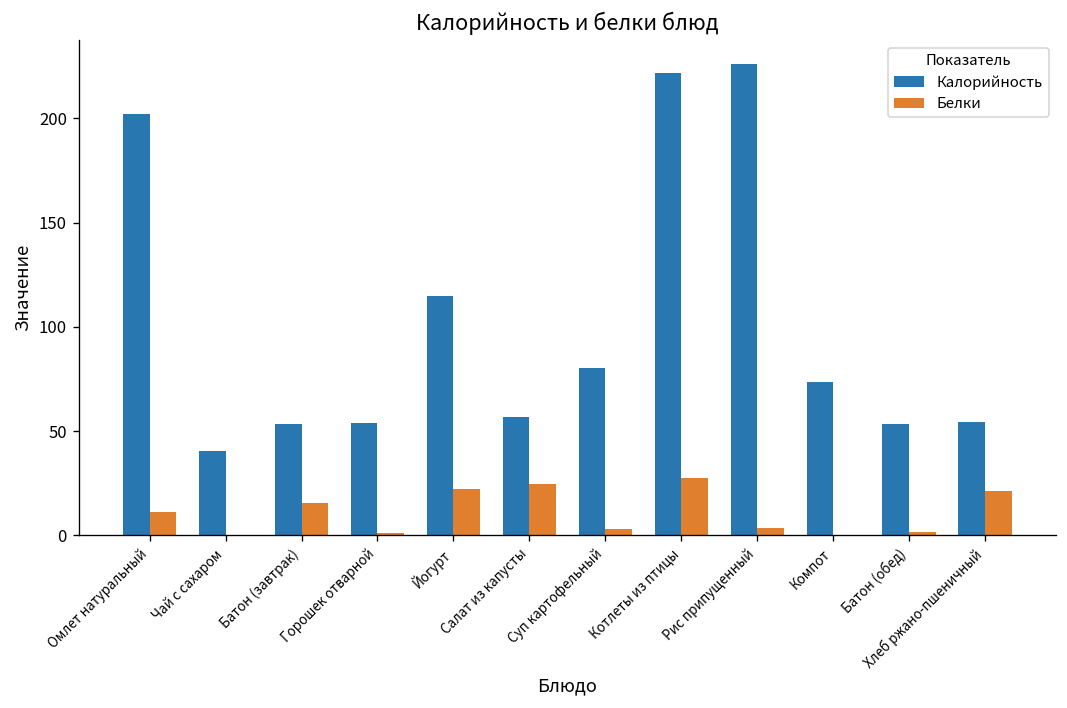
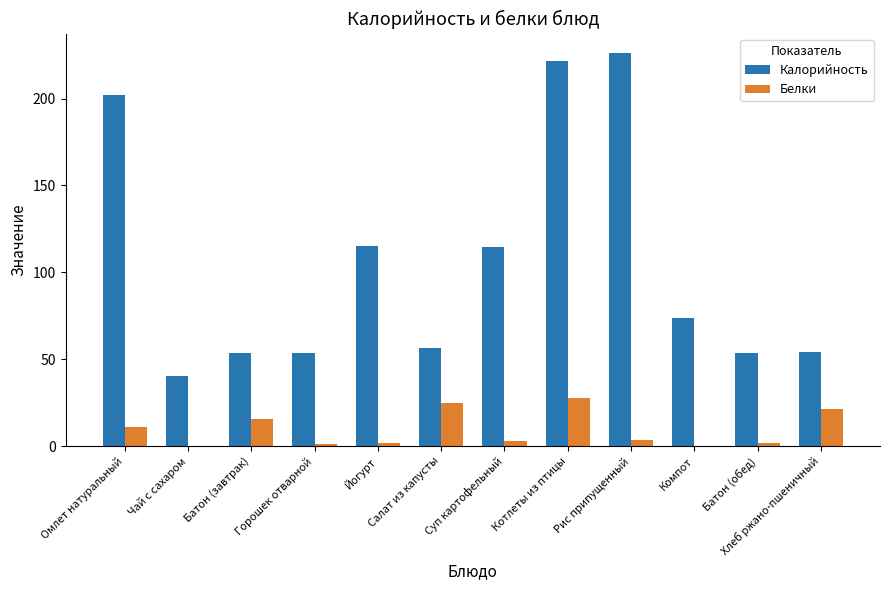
  {
    "Калорийность": {
      "Омлет натуральный": 202,
      "Чай с сахаром": 40,
      "Батон (завтрак)": 54,
      "Горошек отварной": 54,
      "Йогурт": 115,
      "Салат из капусты": 57,
-     "Суп картофельный": 80,
+     "Суп картофельный": 115,
      "Котлеты из птицы": 222,
      "Рис припущенный": 226,
      "Компот": 74,
      "Батон (обед)": 54,
      "Хлеб ржано-пшеничный": 54
    },
    "Белки": {
      "Омлет натуральный": 11,
      "Батон (завтрак)": 15,
-     "Йогурт": 22,
+     "Йогурт": 2,
      "Салат из капусты": 25,
      "Суп картофельный": 3,
      "Котлеты из птицы": 28,
      "Рис припущенный": 4,
      "Компот": 0,
      "Батон (обед)": 2,
      "Хлеб ржано-пшеничный": 21
    }
  }
